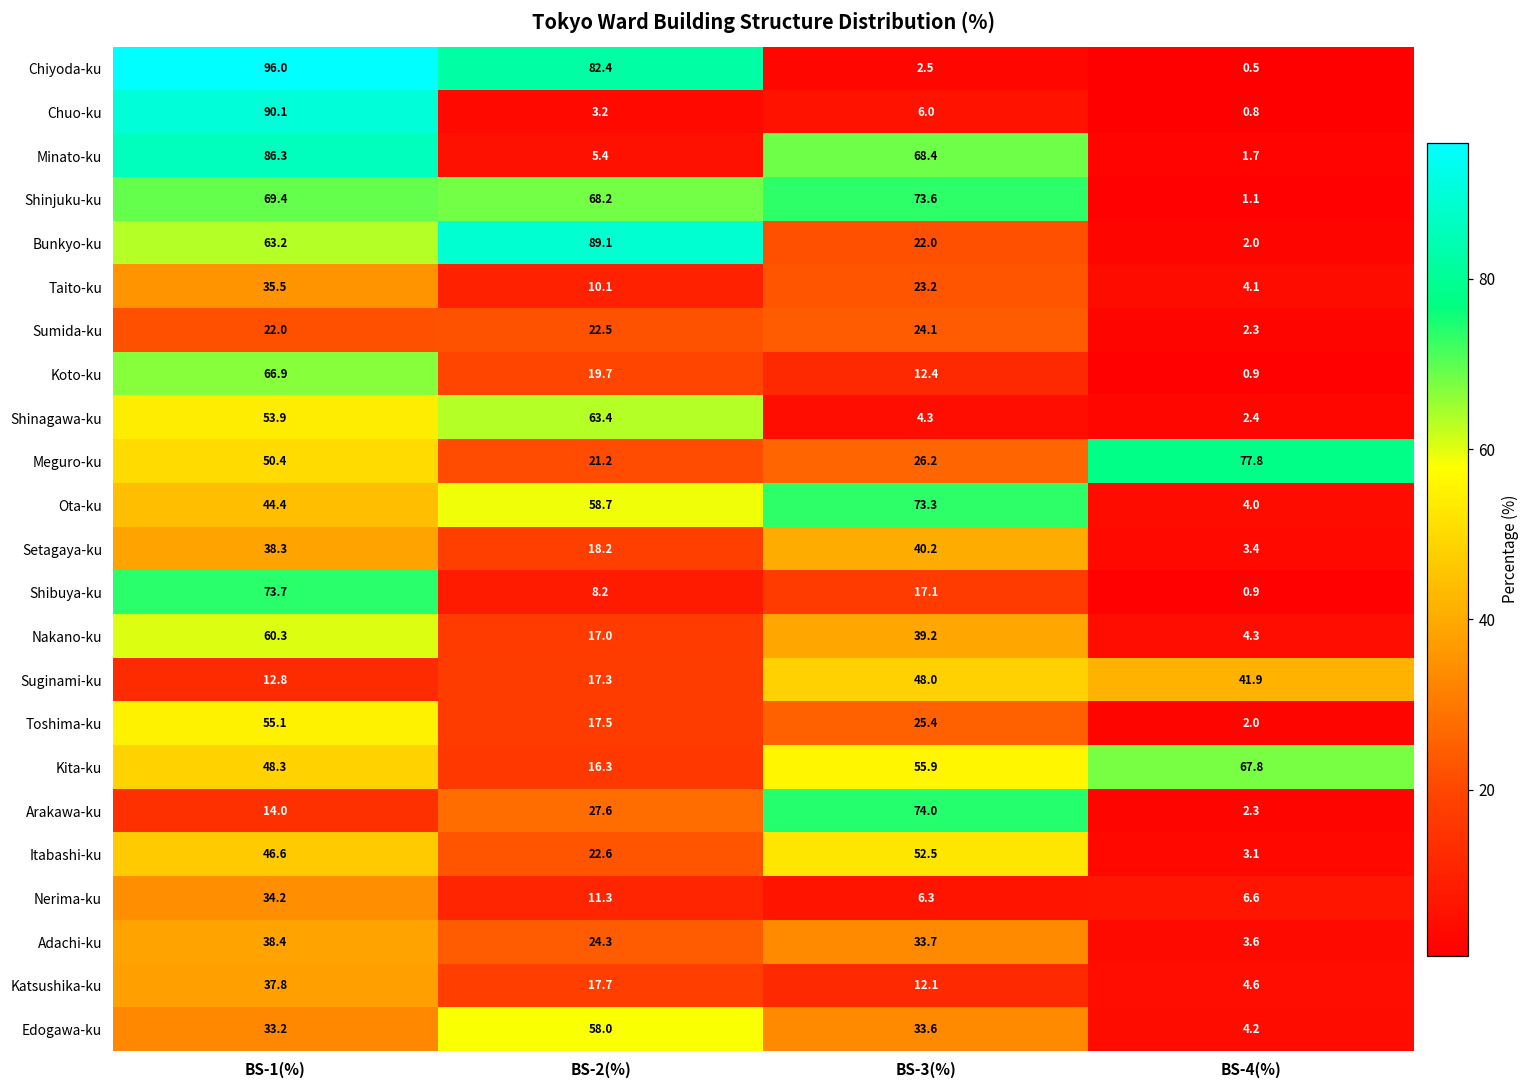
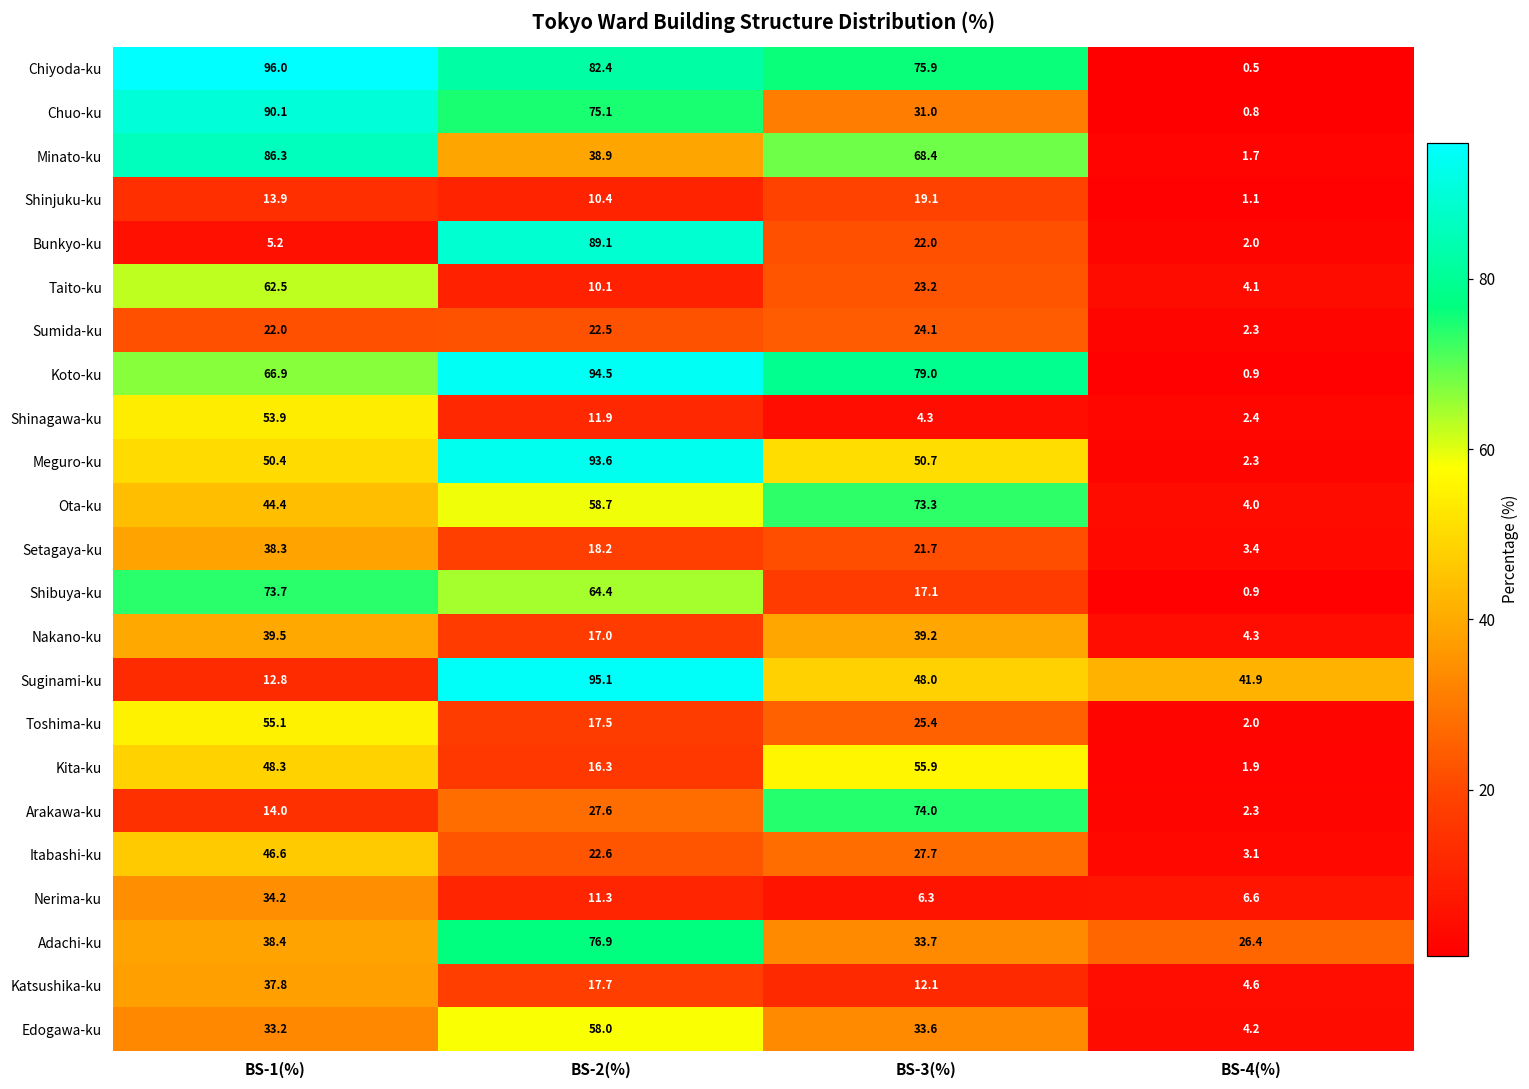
  {
    "Chiyoda-ku": {
      "BS-1(%)": 96.0,
      "BS-2(%)": 82.4,
-     "BS-3(%)": 2.5,
+     "BS-3(%)": 75.9,
      "BS-4(%)": 0.5
    },
    "Chuo-ku": {
      "BS-1(%)": 90.1,
-     "BS-2(%)": 3.2,
-     "BS-3(%)": 6.0,
+     "BS-2(%)": 75.1,
+     "BS-3(%)": 31.0,
      "BS-4(%)": 0.8
    },
    "Minato-ku": {
      "BS-1(%)": 86.3,
-     "BS-2(%)": 5.4,
+     "BS-2(%)": 38.9,
      "BS-3(%)": 68.4,
      "BS-4(%)": 1.7
    },
    "Shinjuku-ku": {
-     "BS-1(%)": 69.4,
-     "BS-2(%)": 68.2,
-     "BS-3(%)": 73.6,
+     "BS-1(%)": 13.9,
+     "BS-2(%)": 10.4,
+     "BS-3(%)": 19.1,
      "BS-4(%)": 1.1
    },
    "Bunkyo-ku": {
-     "BS-1(%)": 63.2,
+     "BS-1(%)": 5.2,
      "BS-2(%)": 89.1,
      "BS-3(%)": 22.0,
      "BS-4(%)": 2.0
    },
    "Taito-ku": {
-     "BS-1(%)": 35.5,
+     "BS-1(%)": 62.5,
      "BS-2(%)": 10.1,
      "BS-3(%)": 23.2,
      "BS-4(%)": 4.1
    },
    "Sumida-ku": {
      "BS-1(%)": 22.0,
      "BS-2(%)": 22.5,
      "BS-3(%)": 24.1,
      "BS-4(%)": 2.3
    },
    "Koto-ku": {
      "BS-1(%)": 66.9,
-     "BS-2(%)": 19.7,
-     "BS-3(%)": 12.4,
+     "BS-2(%)": 94.5,
+     "BS-3(%)": 79.0,
      "BS-4(%)": 0.9
    },
    "Shinagawa-ku": {
      "BS-1(%)": 53.9,
-     "BS-2(%)": 63.4,
+     "BS-2(%)": 11.9,
      "BS-3(%)": 4.3,
      "BS-4(%)": 2.4
    },
    "Meguro-ku": {
      "BS-1(%)": 50.4,
-     "BS-2(%)": 21.2,
-     "BS-3(%)": 26.2,
-     "BS-4(%)": 77.8
+     "BS-2(%)": 93.6,
+     "BS-3(%)": 50.7,
+     "BS-4(%)": 2.3
    },
    "Ota-ku": {
      "BS-1(%)": 44.4,
      "BS-2(%)": 58.7,
      "BS-3(%)": 73.3,
      "BS-4(%)": 4.0
    },
    "Setagaya-ku": {
      "BS-1(%)": 38.3,
      "BS-2(%)": 18.2,
-     "BS-3(%)": 40.2,
+     "BS-3(%)": 21.7,
      "BS-4(%)": 3.4
    },
    "Shibuya-ku": {
      "BS-1(%)": 73.7,
-     "BS-2(%)": 8.2,
+     "BS-2(%)": 64.4,
      "BS-3(%)": 17.1,
      "BS-4(%)": 0.9
    },
    "Nakano-ku": {
-     "BS-1(%)": 60.3,
+     "BS-1(%)": 39.5,
      "BS-2(%)": 17.0,
      "BS-3(%)": 39.2,
      "BS-4(%)": 4.3
    },
    "Suginami-ku": {
      "BS-1(%)": 12.8,
-     "BS-2(%)": 17.3,
+     "BS-2(%)": 95.1,
      "BS-3(%)": 48.0,
      "BS-4(%)": 41.9
    },
    "Toshima-ku": {
      "BS-1(%)": 55.1,
      "BS-2(%)": 17.5,
      "BS-3(%)": 25.4,
      "BS-4(%)": 2.0
    },
    "Kita-ku": {
      "BS-1(%)": 48.3,
      "BS-2(%)": 16.3,
      "BS-3(%)": 55.9,
-     "BS-4(%)": 67.8
+     "BS-4(%)": 1.9
    },
    "Arakawa-ku": {
      "BS-1(%)": 14.0,
      "BS-2(%)": 27.6,
      "BS-3(%)": 74.0,
      "BS-4(%)": 2.3
    },
    "Itabashi-ku": {
      "BS-1(%)": 46.6,
      "BS-2(%)": 22.6,
-     "BS-3(%)": 52.5,
+     "BS-3(%)": 27.7,
      "BS-4(%)": 3.1
    },
    "Nerima-ku": {
      "BS-1(%)": 34.2,
      "BS-2(%)": 11.3,
      "BS-3(%)": 6.3,
      "BS-4(%)": 6.6
    },
    "Adachi-ku": {
      "BS-1(%)": 38.4,
-     "BS-2(%)": 24.3,
+     "BS-2(%)": 76.9,
      "BS-3(%)": 33.7,
-     "BS-4(%)": 3.6
+     "BS-4(%)": 26.4
    },
    "Katsushika-ku": {
      "BS-1(%)": 37.8,
      "BS-2(%)": 17.7,
      "BS-3(%)": 12.1,
      "BS-4(%)": 4.6
    },
    "Edogawa-ku": {
      "BS-1(%)": 33.2,
      "BS-2(%)": 58.0,
      "BS-3(%)": 33.6,
      "BS-4(%)": 4.2
    }
  }
